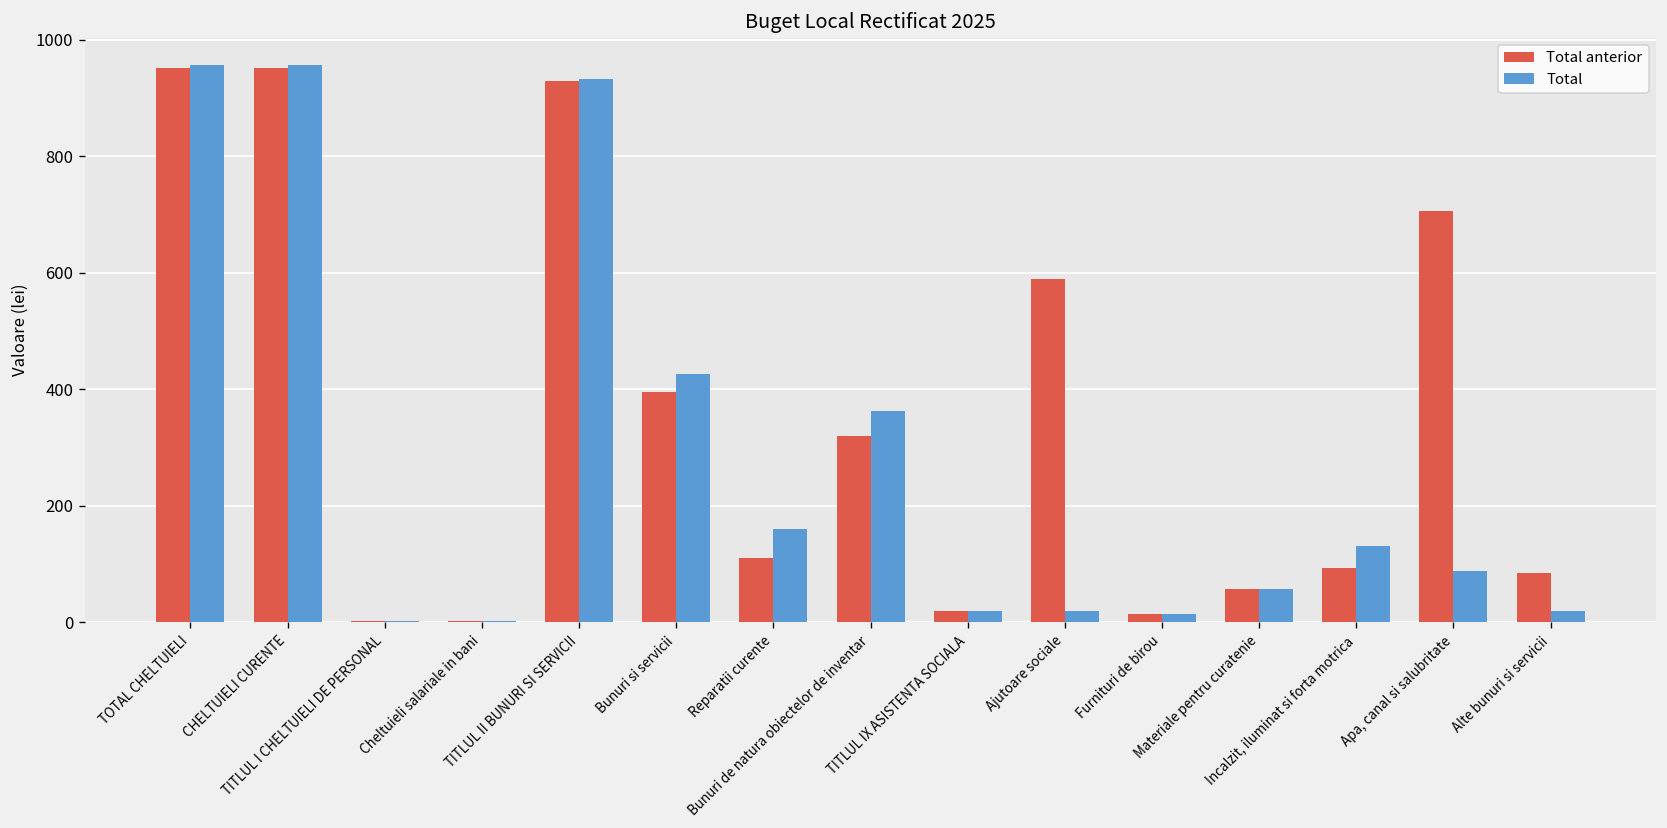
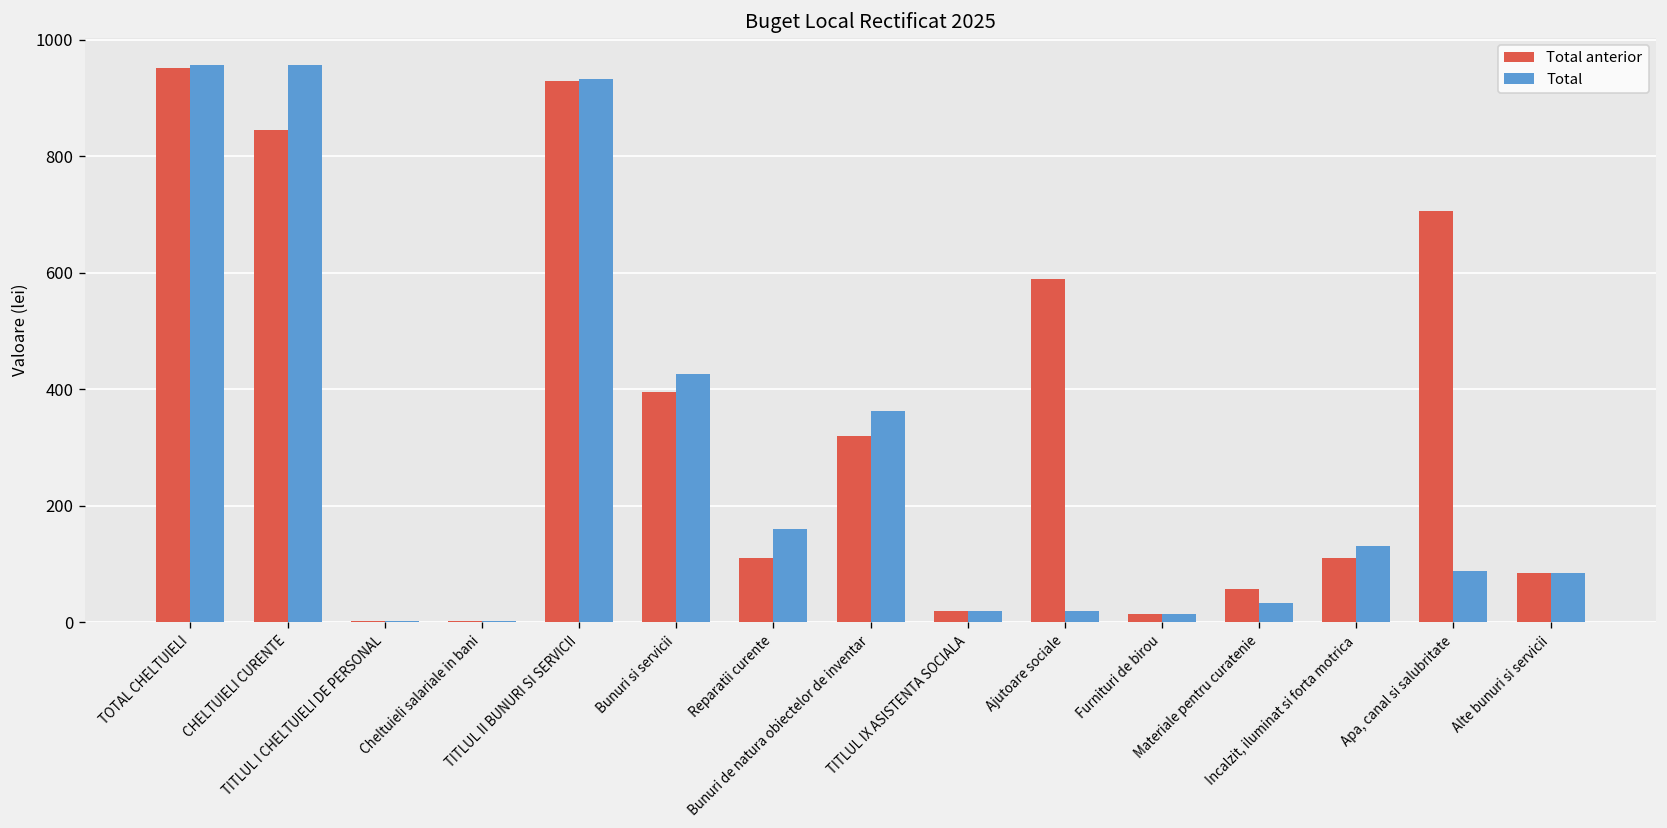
  {
    "Total anterior": {
      "TOTAL CHELTUIELI": 950,
-     "CHELTUIELI CURENTE": 950,
+     "CHELTUIELI CURENTE": 850,
      "TITLUL II BUNURI SI SERVICII": 930,
      "Bunuri si servicii": 400,
      "Reparatii curente": 110,
      "Bunuri de natura obiectelor de inventar": 320,
      "TITLUL IX ASISTENTA SOCIALA": 20,
      "Ajutoare sociale": 590,
      "Furnituri de birou": 10,
      "Materiale pentru curatenie": 60,
-     "Incalzit, iluminat si forta motrica": 90,
+     "Incalzit, iluminat si forta motrica": 110,
      "Apa, canal si salubritate": 710,
      "Alte bunuri si servicii": 80
    },
    "Total": {
      "TOTAL CHELTUIELI": 960,
      "CHELTUIELI CURENTE": 960,
      "TITLUL II BUNURI SI SERVICII": 930,
      "Bunuri si servicii": 430,
      "Reparatii curente": 160,
      "Bunuri de natura obiectelor de inventar": 360,
      "TITLUL IX ASISTENTA SOCIALA": 20,
      "Ajutoare sociale": 20,
      "Furnituri de birou": 10,
-     "Materiale pentru curatenie": 60,
+     "Materiale pentru curatenie": 30,
      "Incalzit, iluminat si forta motrica": 130,
      "Apa, canal si salubritate": 90,
-     "Alte bunuri si servicii": 20
+     "Alte bunuri si servicii": 80
    }
  }
